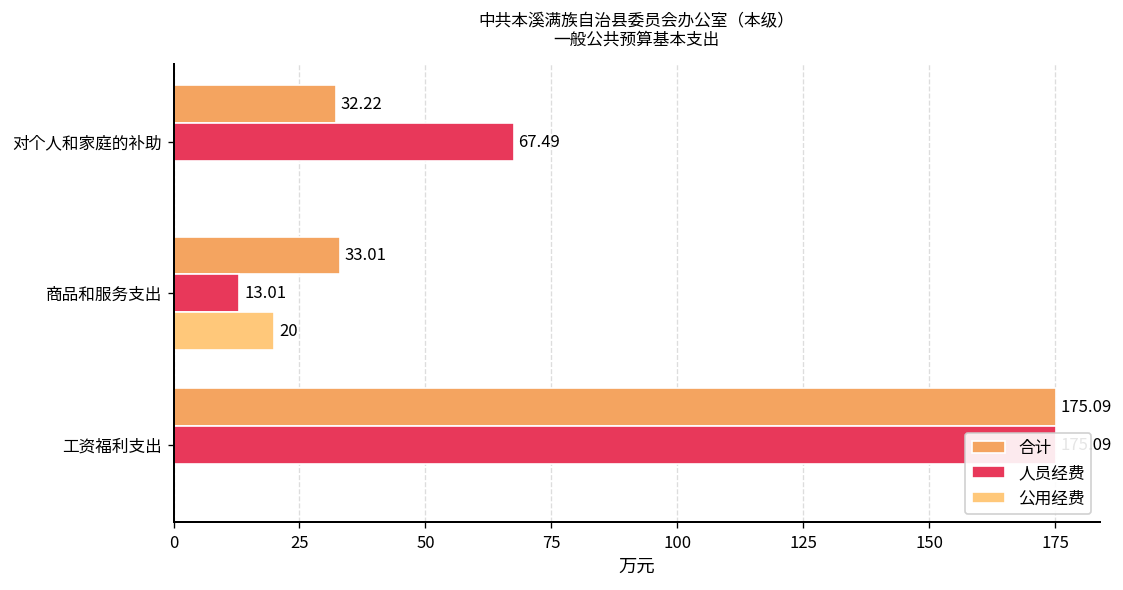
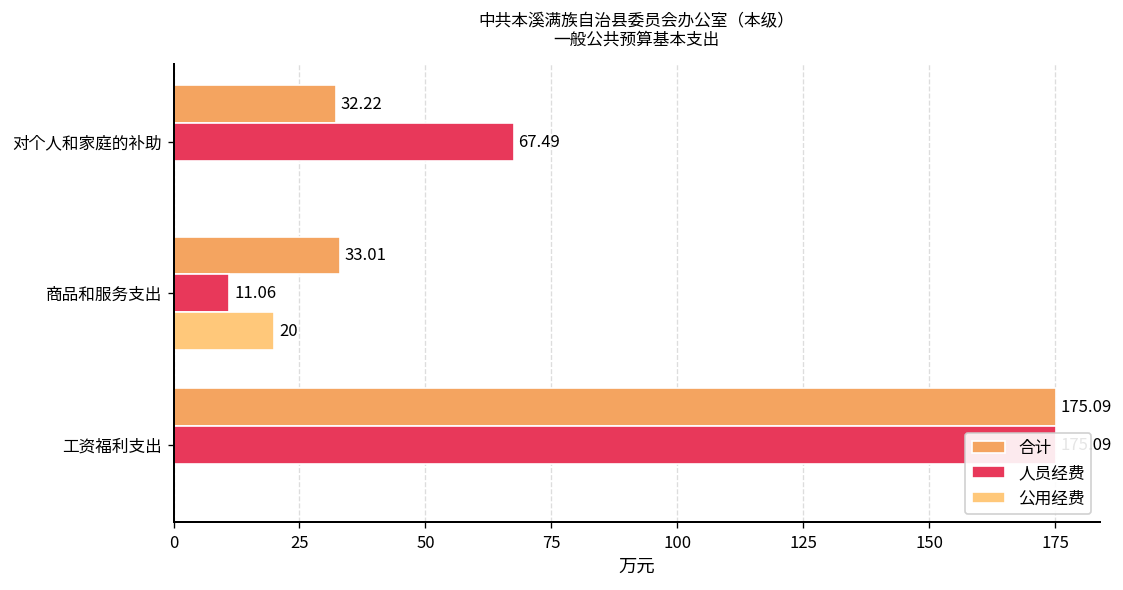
  {
    "人员经费": {
      "对个人和家庭的补助": 67.49,
-     "商品和服务支出": 13.01
+     "商品和服务支出": 11.06
    }
  }
